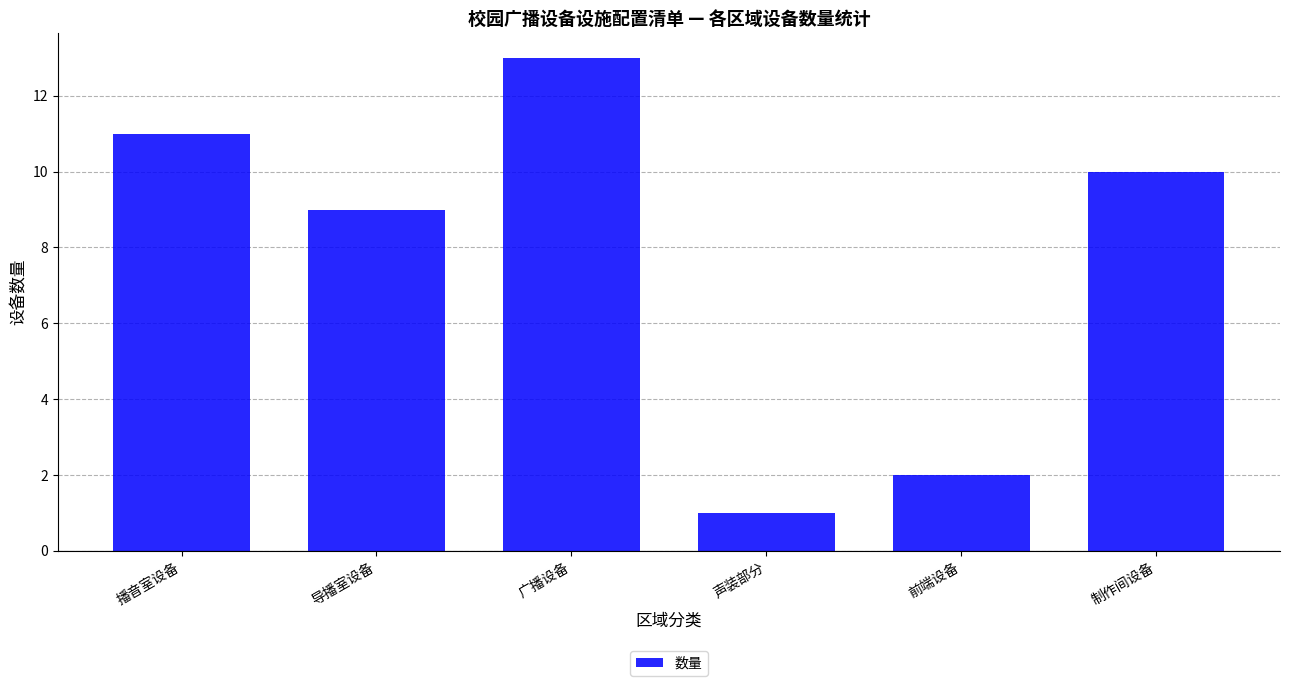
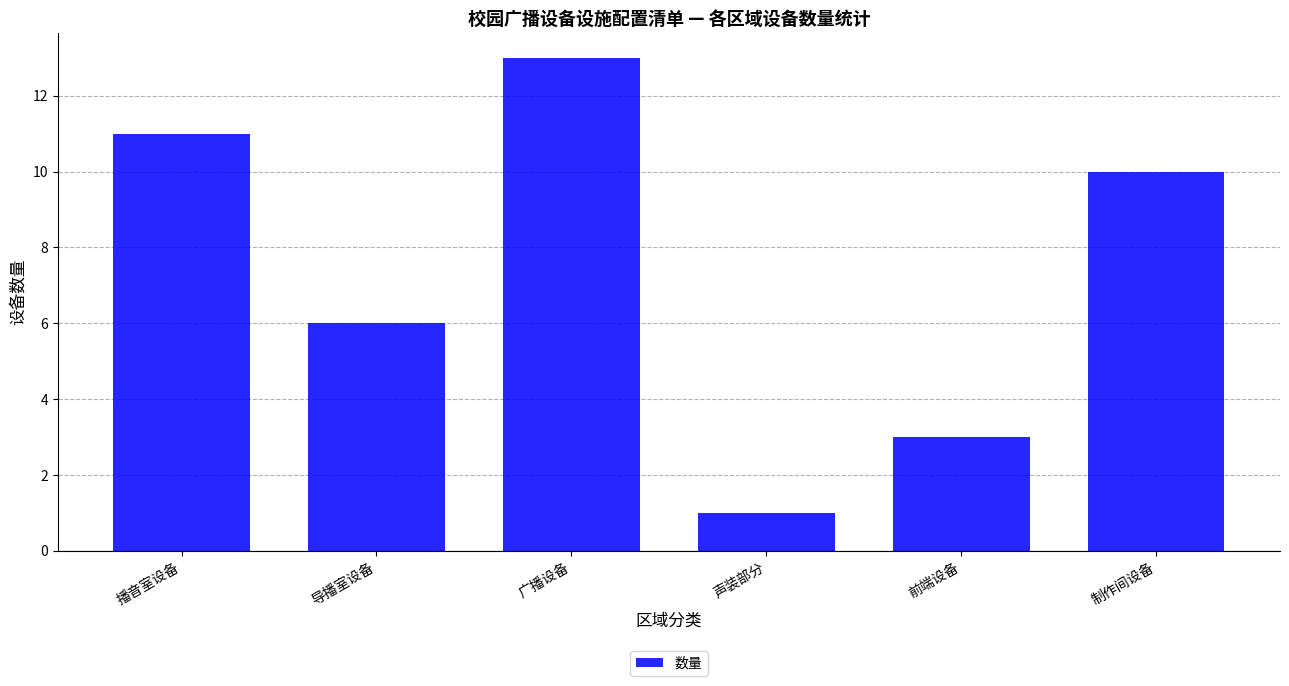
  {
    "播音室设备": 11,
-   "导播室设备": 9,
+   "导播室设备": 6,
    "广播设备": 13,
    "声装部分": 1,
-   "前端设备": 2,
+   "前端设备": 3,
    "制作间设备": 10
  }
